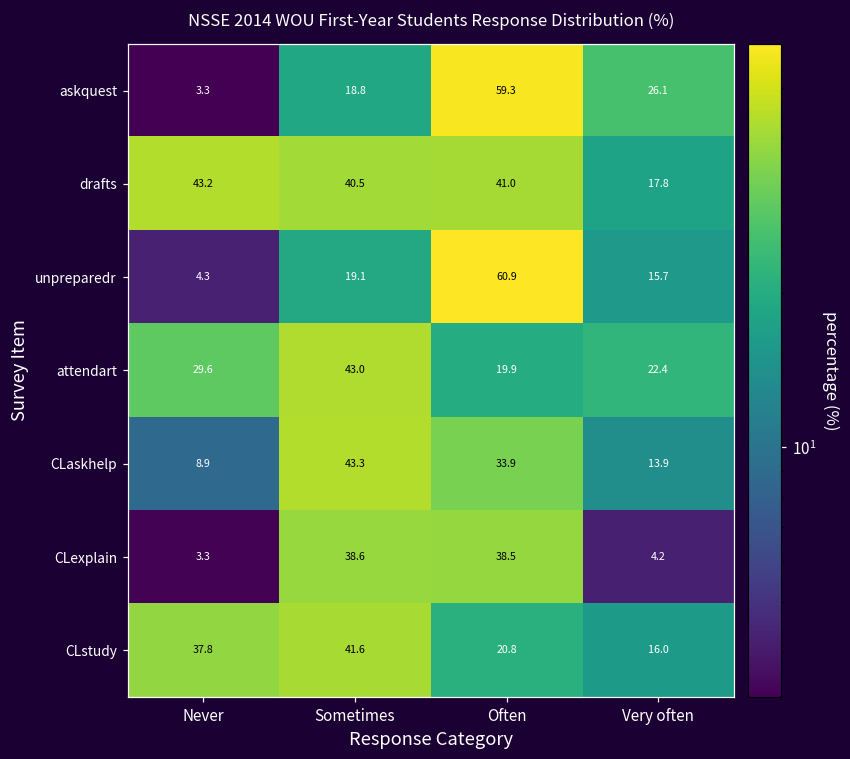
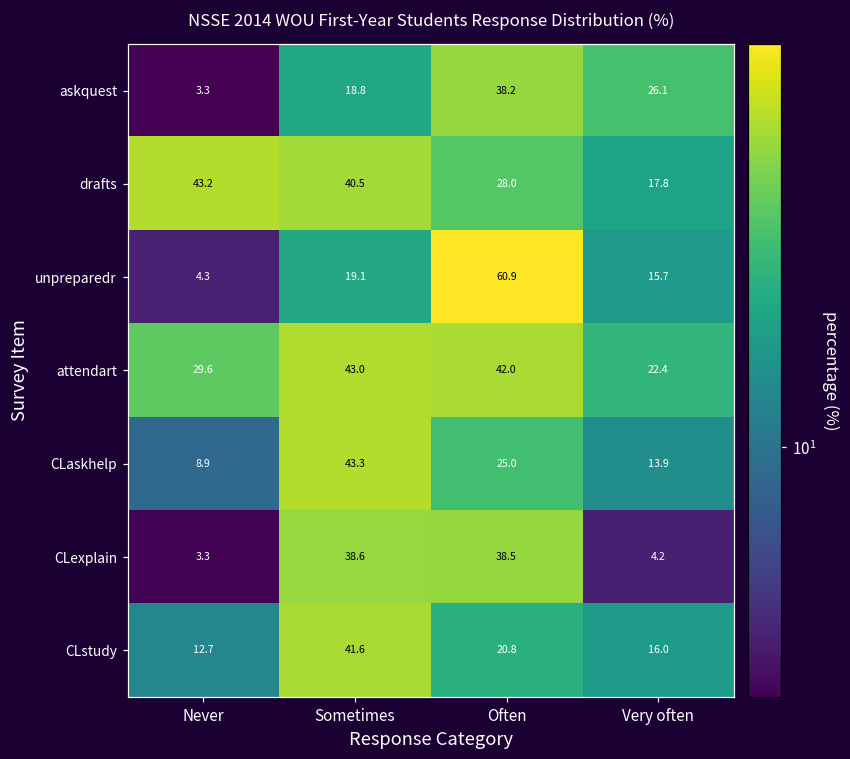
  {
    "askquest": {
      "Never": 3.3,
      "Sometimes": 18.8,
-     "Often": 59.3,
+     "Often": 38.2,
      "Very often": 26.1
    },
    "drafts": {
      "Never": 43.2,
      "Sometimes": 40.5,
-     "Often": 41.0,
+     "Often": 28.0,
      "Very often": 17.8
    },
    "unpreparedr": {
      "Never": 4.3,
      "Sometimes": 19.1,
      "Often": 60.9,
      "Very often": 15.7
    },
    "attendart": {
      "Never": 29.6,
      "Sometimes": 43.0,
-     "Often": 19.9,
+     "Often": 42.0,
      "Very often": 22.4
    },
    "CLaskhelp": {
      "Never": 8.9,
      "Sometimes": 43.3,
-     "Often": 33.9,
+     "Often": 25.0,
      "Very often": 13.9
    },
    "CLexplain": {
      "Never": 3.3,
      "Sometimes": 38.6,
      "Often": 38.5,
      "Very often": 4.2
    },
    "CLstudy": {
-     "Never": 37.8,
+     "Never": 12.7,
      "Sometimes": 41.6,
      "Often": 20.8,
      "Very often": 16.0
    }
  }
